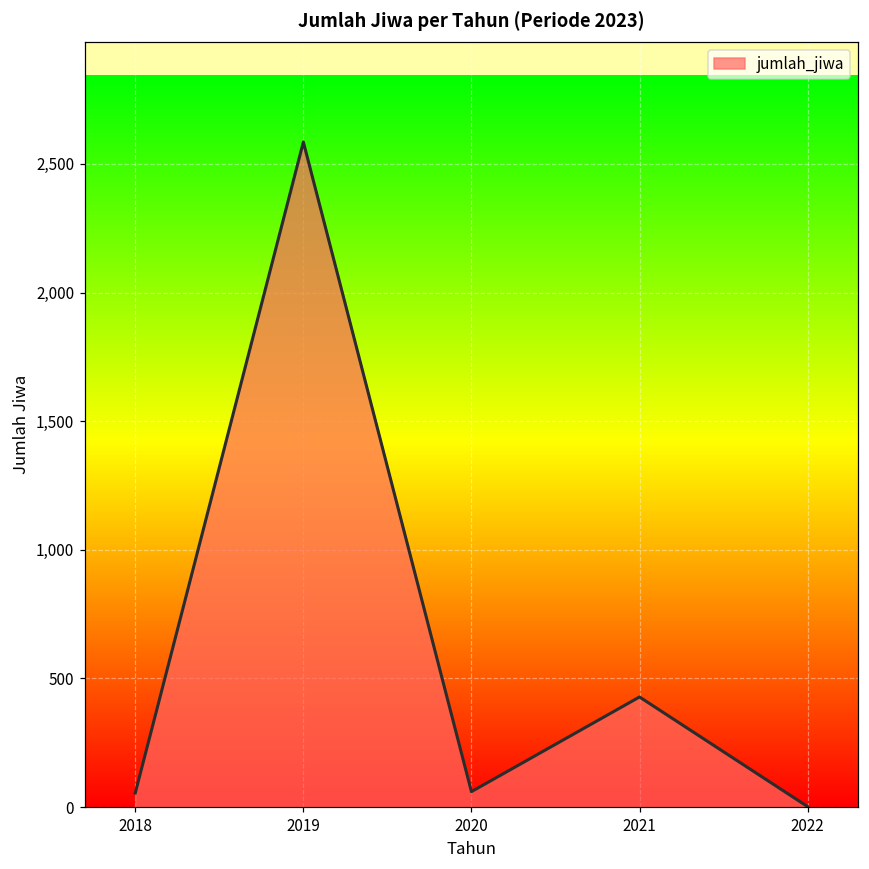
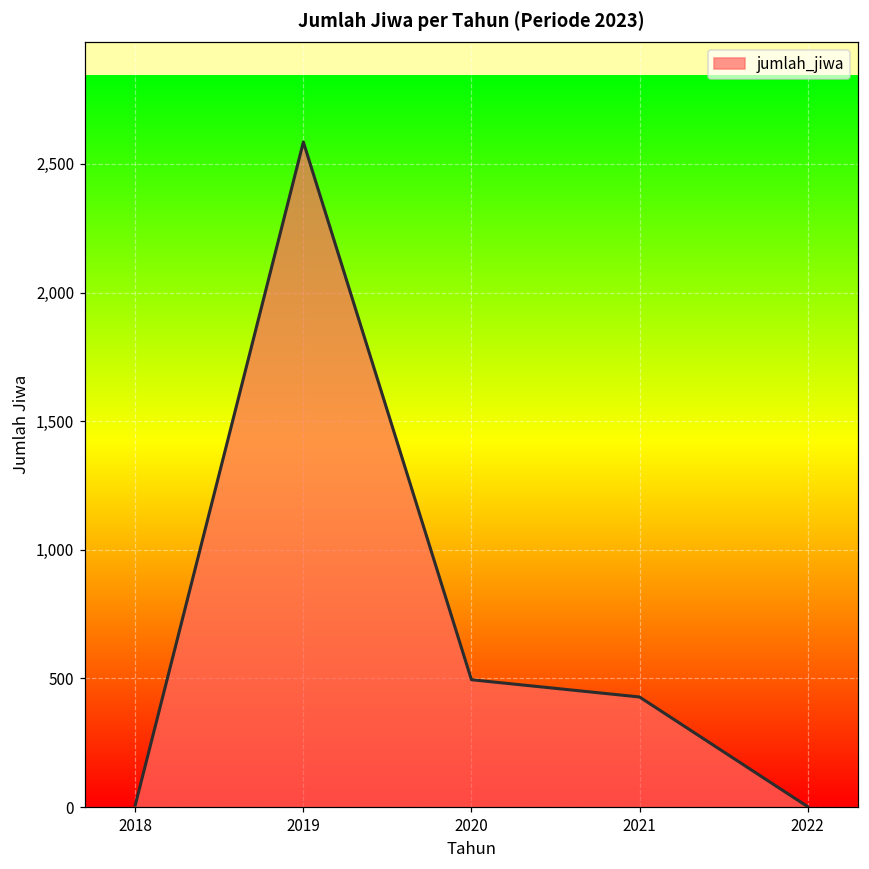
  {
-   "2018": "60",
+   "2018": "10",
    "2019": "2,590",
-   "2020": "60",
+   "2020": "500",
    "2021": "430",
    "2022": "0"
  }
